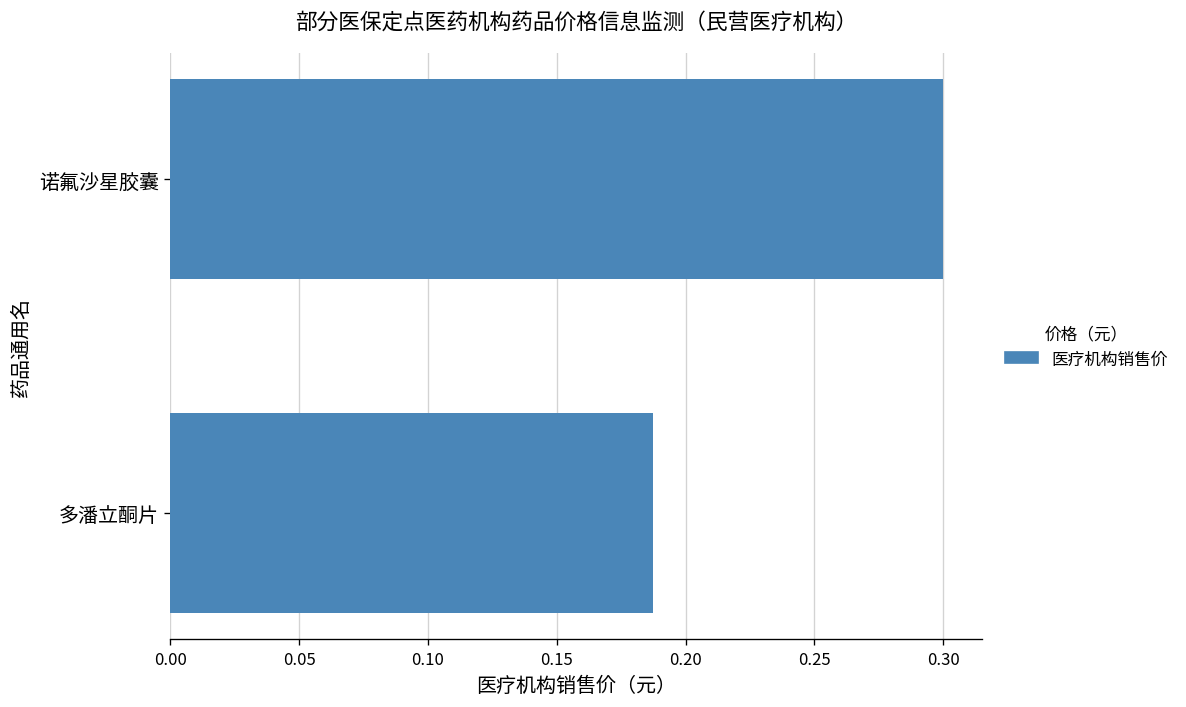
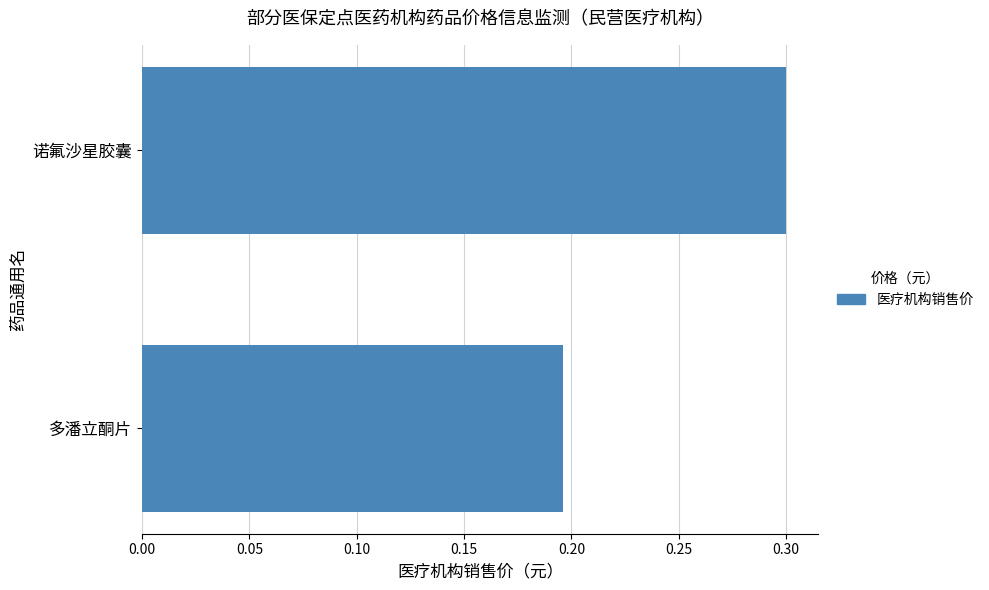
  {
    "诺氟沙星胶囊": 0.300,
-   "多潘立酮片": 0.187
+   "多潘立酮片": 0.196
  }
